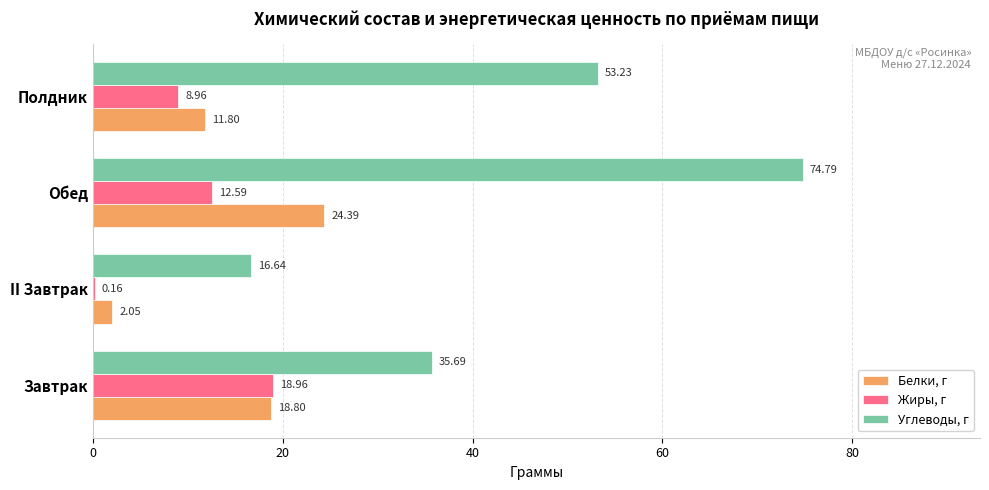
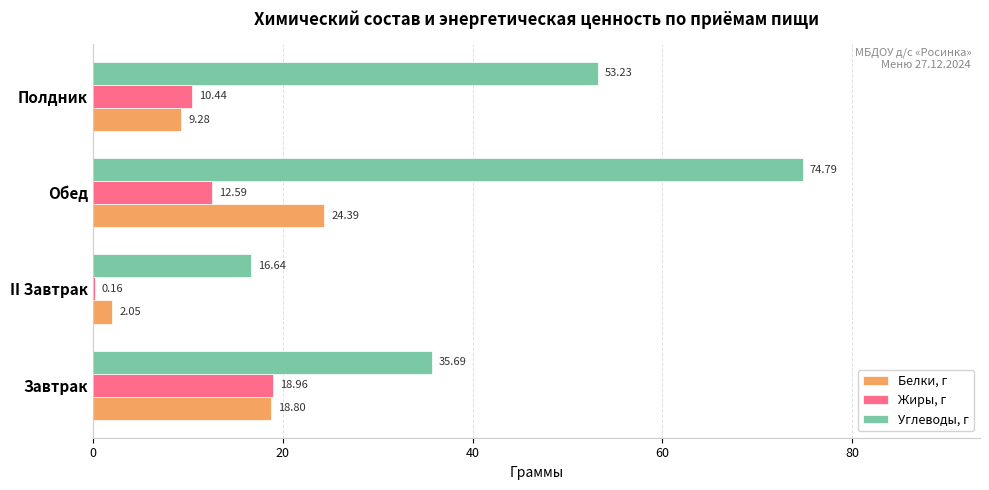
  {
    "Белки, г": {
-     "Полдник": 11.80,
+     "Полдник": 9.28,
      "Обед": 24.39,
      "II Завтрак": 2.05,
      "Завтрак": 18.80
    },
    "Жиры, г": {
-     "Полдник": 8.96,
+     "Полдник": 10.44,
      "Обед": 12.59,
      "II Завтрак": 0.16,
      "Завтрак": 18.96
    },
    "Углеводы, г": {
      "Полдник": 53.23,
      "Обед": 74.79,
      "II Завтрак": 16.64,
      "Завтрак": 35.69
    }
  }
